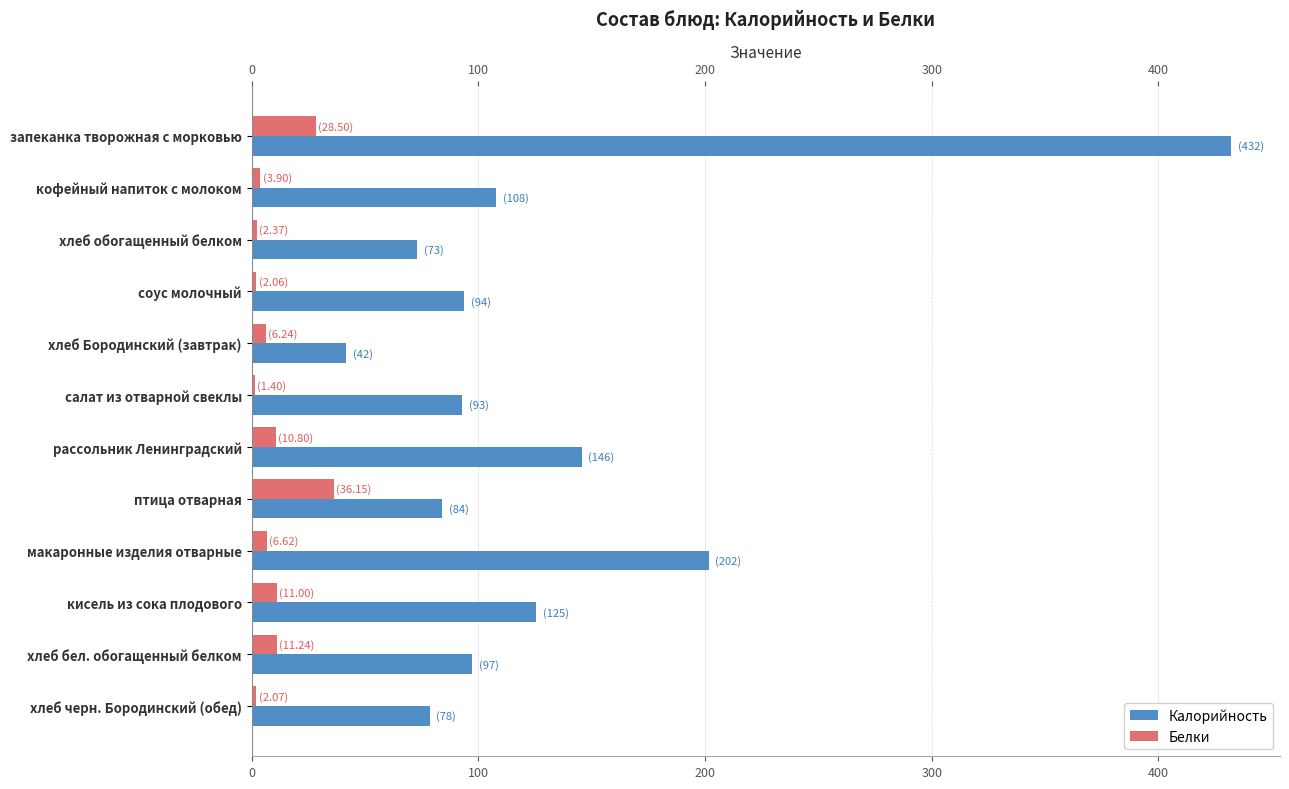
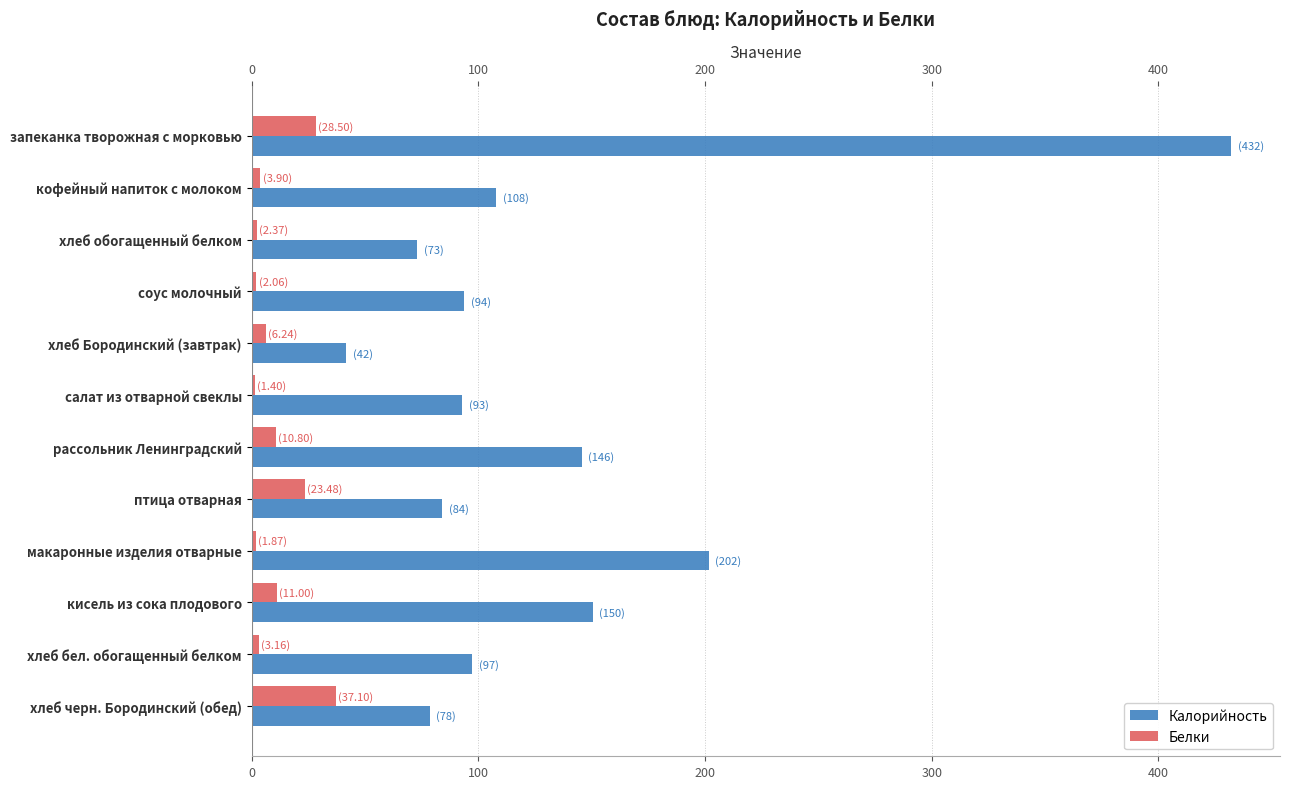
  {
    "Калорийность": {
      "запеканка творожная с морковью": "(432)",
      "кофейный напиток с молоком": "(108)",
      "хлеб обогащенный белком": "(73)",
      "соус молочный": "(94)",
      "хлеб Бородинский (завтрак)": "(42)",
      "салат из отварной свеклы": "(93)",
      "рассольник Ленинградский": "(146)",
      "птица отварная": "(84)",
      "макаронные изделия отварные": "(202)",
-     "кисель из сока плодового": "(125)",
+     "кисель из сока плодового": "(150)",
      "хлеб бел. обогащенный белком": "(97)",
      "хлеб черн. Бородинский (обед)": "(78)"
    },
    "Белки": {
      "запеканка творожная с морковью": "(28.50)",
      "кофейный напиток с молоком": "(3.90)",
      "хлеб обогащенный белком": "(2.37)",
      "соус молочный": "(2.06)",
      "хлеб Бородинский (завтрак)": "(6.24)",
      "салат из отварной свеклы": "(1.40)",
      "рассольник Ленинградский": "(10.80)",
-     "птица отварная": "(36.15)",
-     "макаронные изделия отварные": "(6.62)",
+     "птица отварная": "(23.48)",
+     "макаронные изделия отварные": "(1.87)",
      "кисель из сока плодового": "(11.00)",
-     "хлеб бел. обогащенный белком": "(11.24)",
-     "хлеб черн. Бородинский (обед)": "(2.07)"
+     "хлеб бел. обогащенный белком": "(3.16)",
+     "хлеб черн. Бородинский (обед)": "(37.10)"
    }
  }
